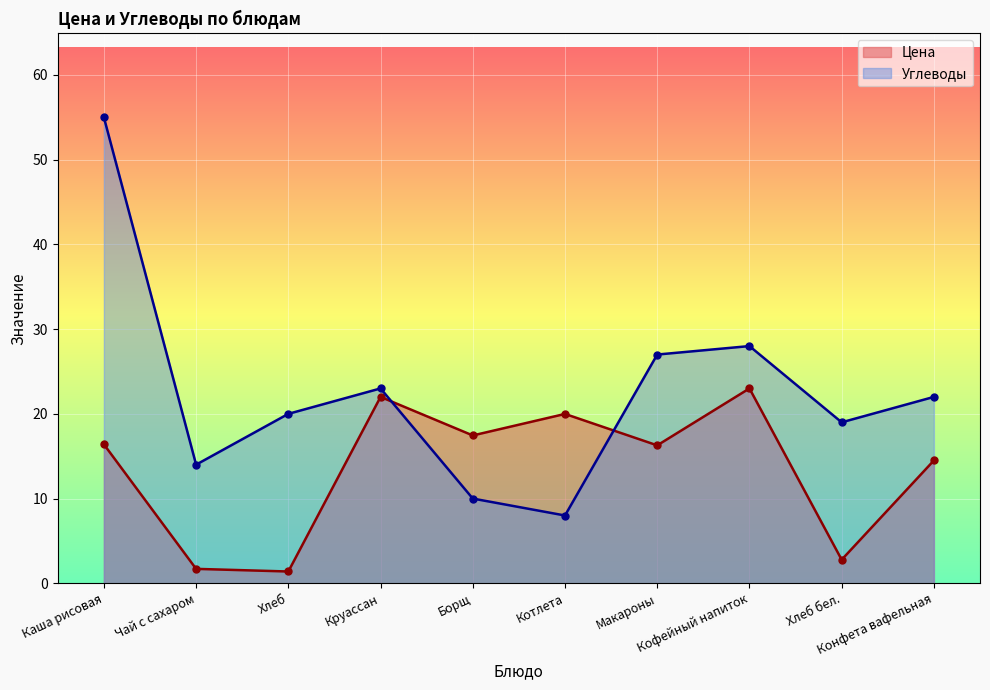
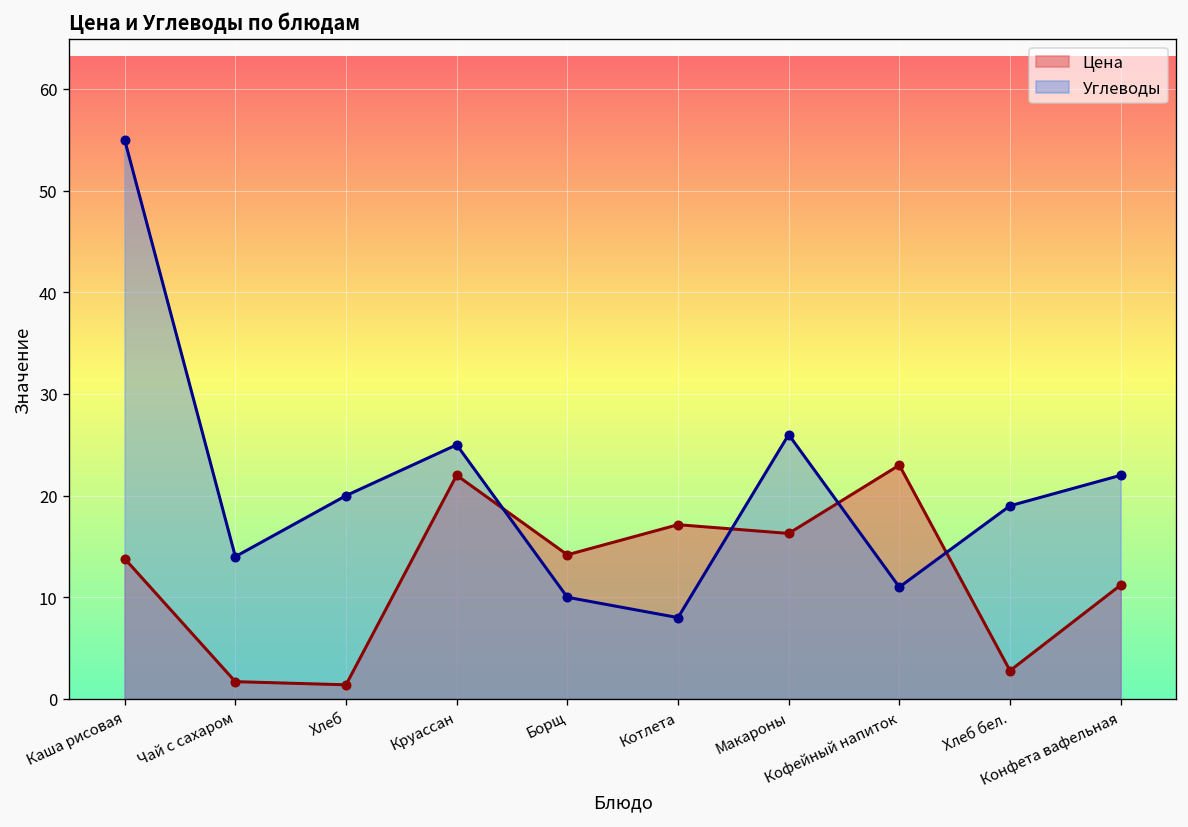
  {
    "Цена": {
-     "Каша рисовая": 16,
+     "Каша рисовая": 14,
      "Чай с сахаром": 2,
      "Хлеб": 1,
      "Круассан": 22,
-     "Борщ": 17,
-     "Котлета": 20,
+     "Борщ": 14,
+     "Котлета": 17,
      "Макароны": 16,
      "Кофейный напиток": 23,
      "Хлеб бел.": 3,
-     "Конфета вафельная": 15
+     "Конфета вафельная": 11
    },
    "Углеводы": {
      "Каша рисовая": 55,
      "Чай с сахаром": 14,
      "Хлеб": 20,
-     "Круассан": 23,
+     "Круассан": 25,
      "Борщ": 10,
      "Котлета": 8,
-     "Макароны": 27,
-     "Кофейный напиток": 28,
+     "Макароны": 26,
+     "Кофейный напиток": 11,
      "Хлеб бел.": 19,
      "Конфета вафельная": 22
    }
  }
